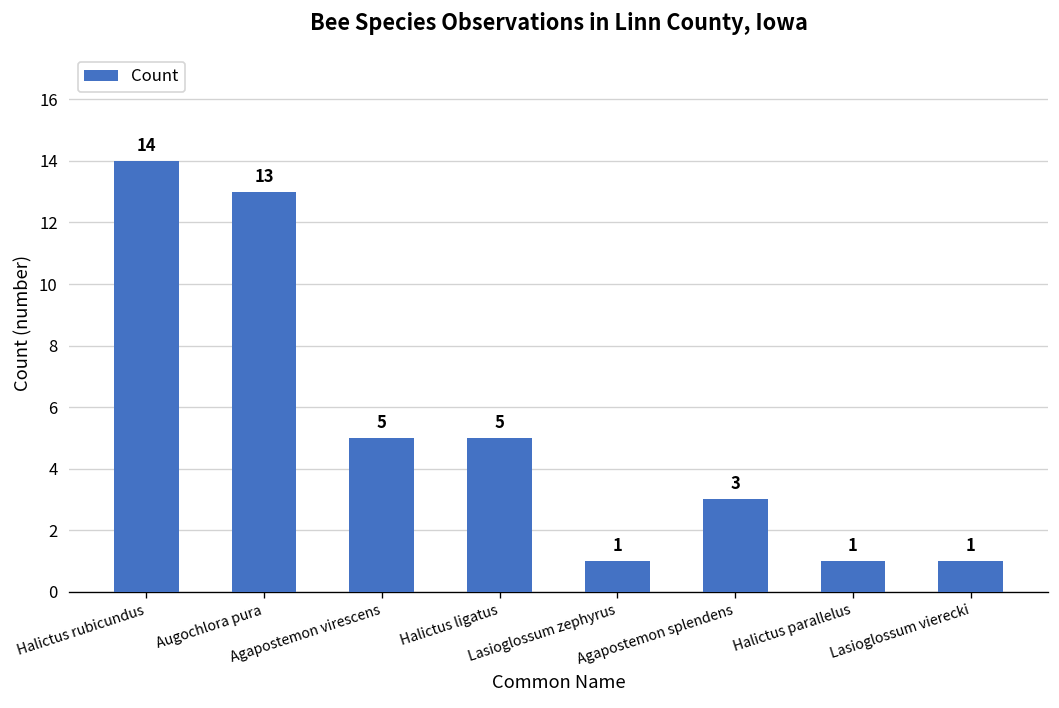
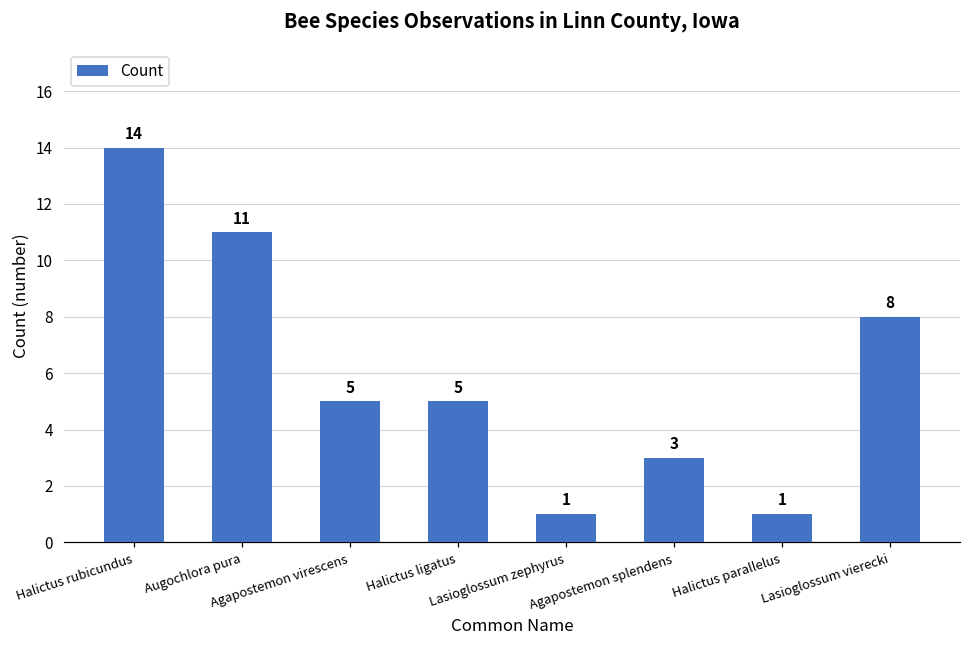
  {
    "Halictus rubicundus": 14,
-   "Augochlora pura": 13,
+   "Augochlora pura": 11,
    "Agapostemon virescens": 5,
    "Halictus ligatus": 5,
    "Lasioglossum zephyrus": 1,
    "Agapostemon splendens": 3,
    "Halictus parallelus": 1,
-   "Lasioglossum vierecki": 1
+   "Lasioglossum vierecki": 8
  }
